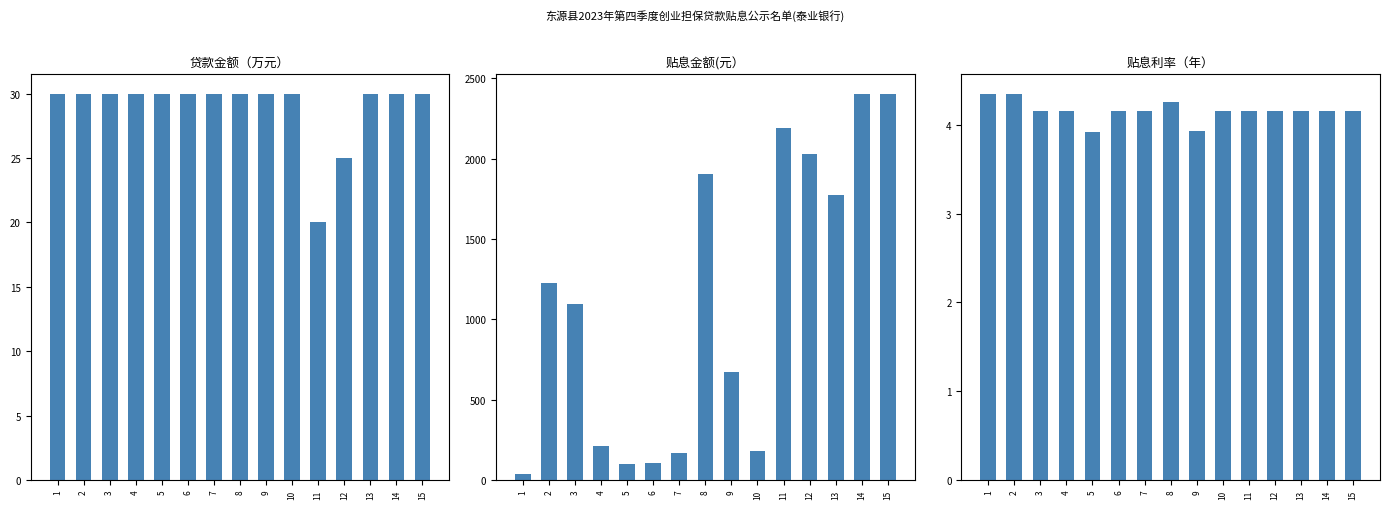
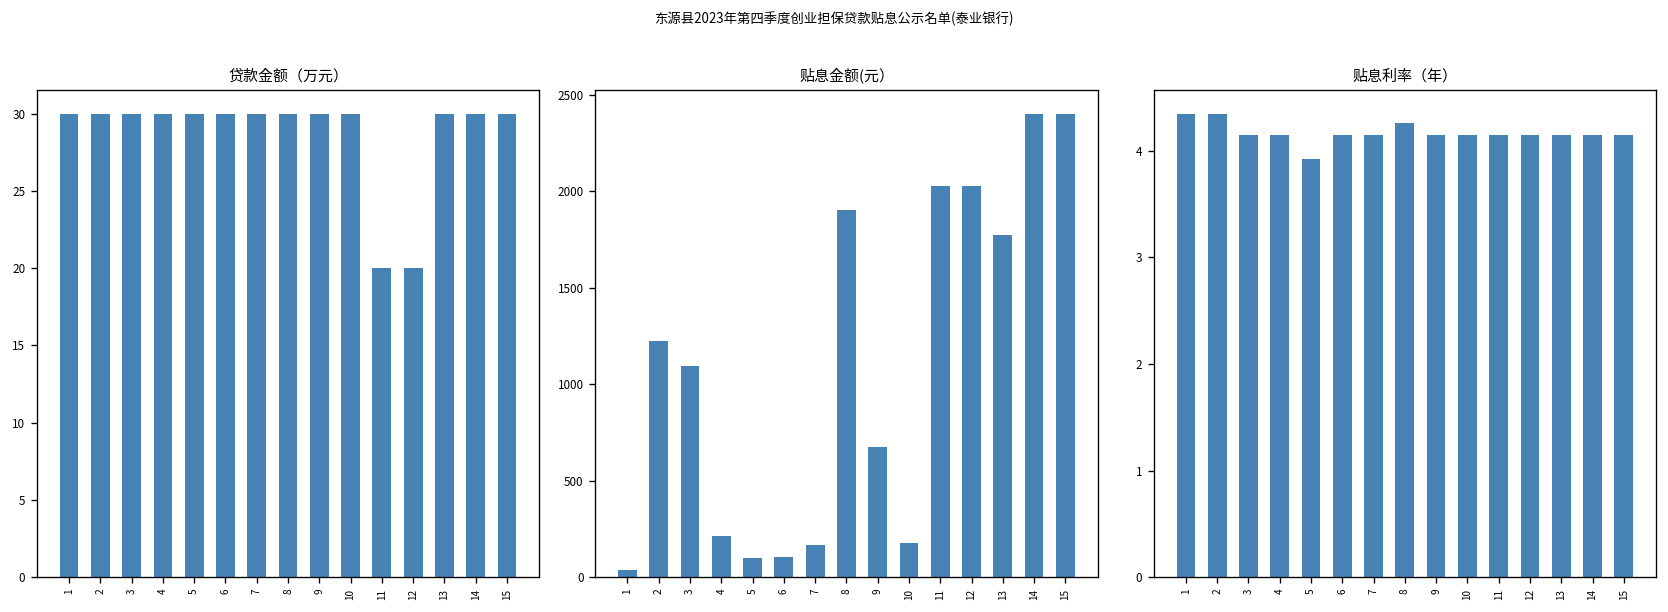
  {
    "贷款金额（万元）": {
      "1": 30,
      "2": 30,
      "3": 30,
      "4": 30,
      "5": 30,
      "6": 30,
      "7": 30,
      "8": 30,
      "9": 30,
      "10": 30,
      "11": 20,
-     "12": 25,
+     "12": 20,
      "13": 30,
      "14": 30,
      "15": 30
    },
    "贴息金额(元）": {
      "1": 40,
      "2": 1220,
      "3": 1100,
      "4": 210,
      "5": 100,
      "6": 110,
      "7": 170,
      "8": 1900,
      "9": 670,
      "10": 180,
-     "11": 2190,
+     "11": 2030,
      "12": 2030,
      "13": 1770,
      "14": 2400,
      "15": 2400
    },
    "贴息利率（年）": {
      "1": 4.4,
      "2": 4.4,
      "3": 4.2,
      "4": 4.2,
      "5": 3.9,
      "6": 4.2,
      "7": 4.2,
      "8": 4.3,
-     "9": 3.9,
+     "9": 4.2,
      "10": 4.2,
      "11": 4.2,
      "12": 4.2,
      "13": 4.2,
      "14": 4.2,
      "15": 4.2
    }
  }
